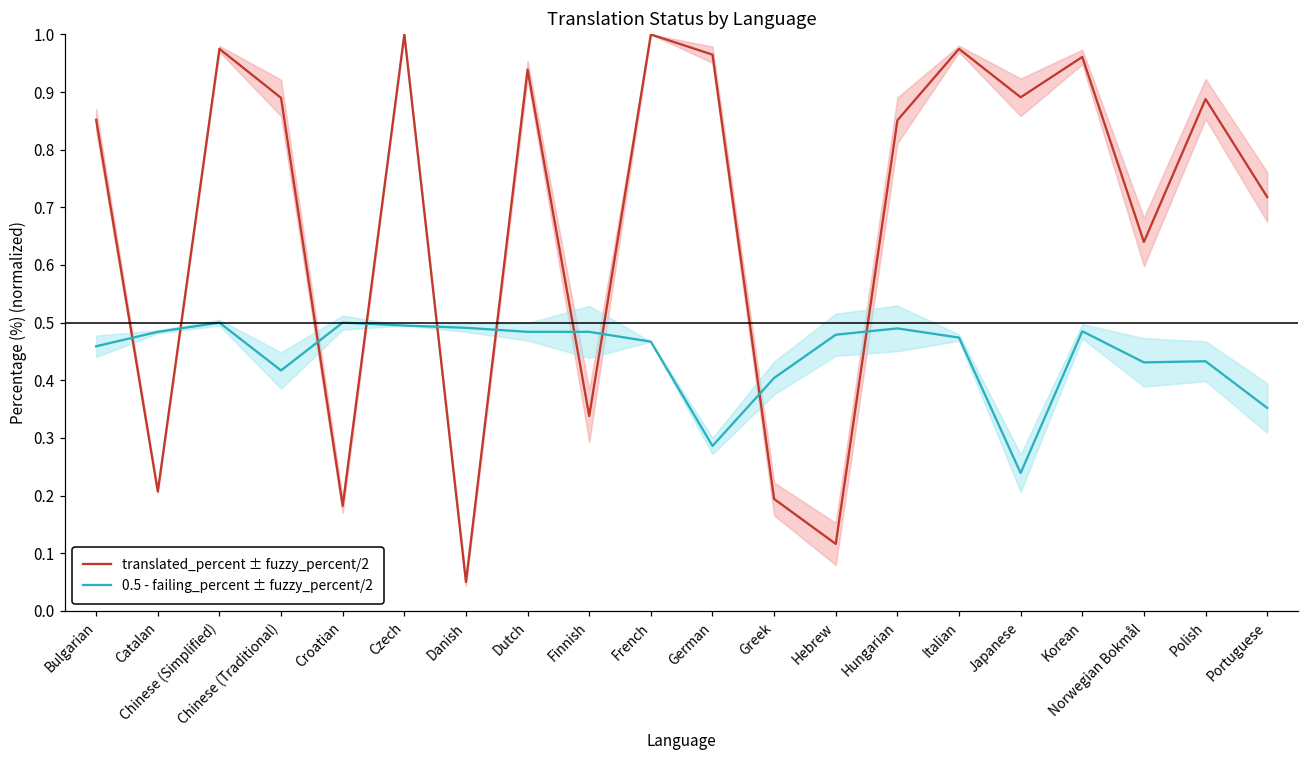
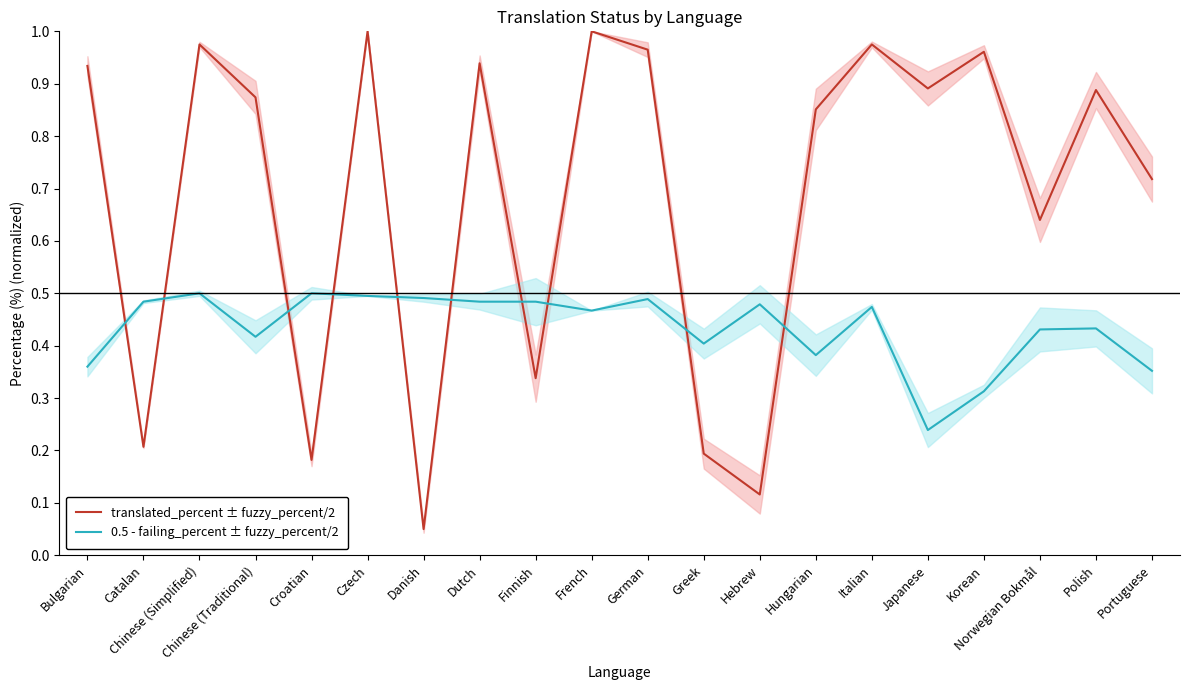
  {
    "translated_percent ± fuzzy_percent/2": {
-     "Bulgarian": 0.85,
+     "Bulgarian": 0.93,
      "Chinese (Simplified)": 0.98,
-     "Chinese (Traditional)": 0.89,
+     "Chinese (Traditional)": 0.87,
      "Croatian": 0.18,
      "Danish": 0.05,
      "Dutch": 0.94,
      "Finnish": 0.34,
      "German": 0.97,
      "Greek": 0.19,
      "Hebrew": 0.12,
      "Hungarian": 0.85,
      "Italian": 0.98,
      "Japanese": 0.89,
      "Korean": 0.96,
      "Norwegian Bokmål": 0.64,
      "Polish": 0.89,
      "Portuguese": 0.72
    },
    "0.5 - failing_percent ± fuzzy_percent/2": {
-     "Bulgarian": 0.46,
+     "Bulgarian": 0.36,
      "Chinese (Simplified)": 0.50,
      "Chinese (Traditional)": 0.42,
      "Croatian": 0.50,
      "Danish": 0.49,
      "Dutch": 0.48,
      "Finnish": 0.48,
-     "German": 0.29,
+     "German": 0.49,
      "Greek": 0.40,
      "Hebrew": 0.48,
-     "Hungarian": 0.49,
+     "Hungarian": 0.38,
      "Italian": 0.47,
      "Japanese": 0.24,
-     "Korean": 0.49,
+     "Korean": 0.31,
      "Norwegian Bokmål": 0.43,
      "Polish": 0.43,
      "Portuguese": 0.35
    }
  }
